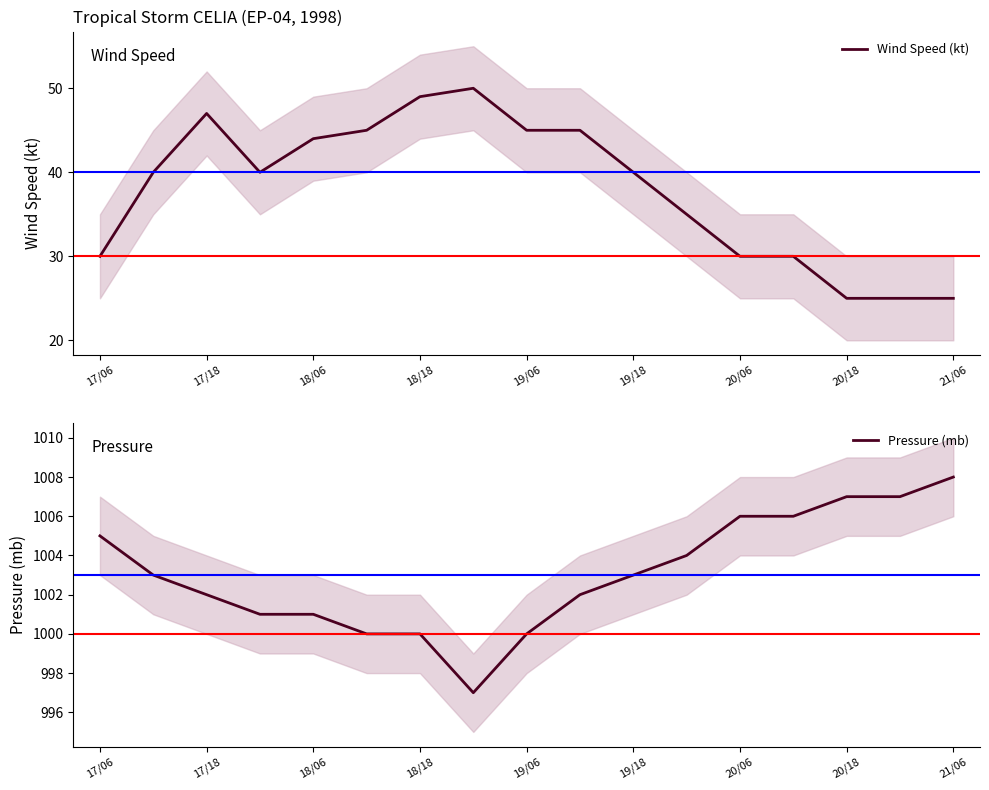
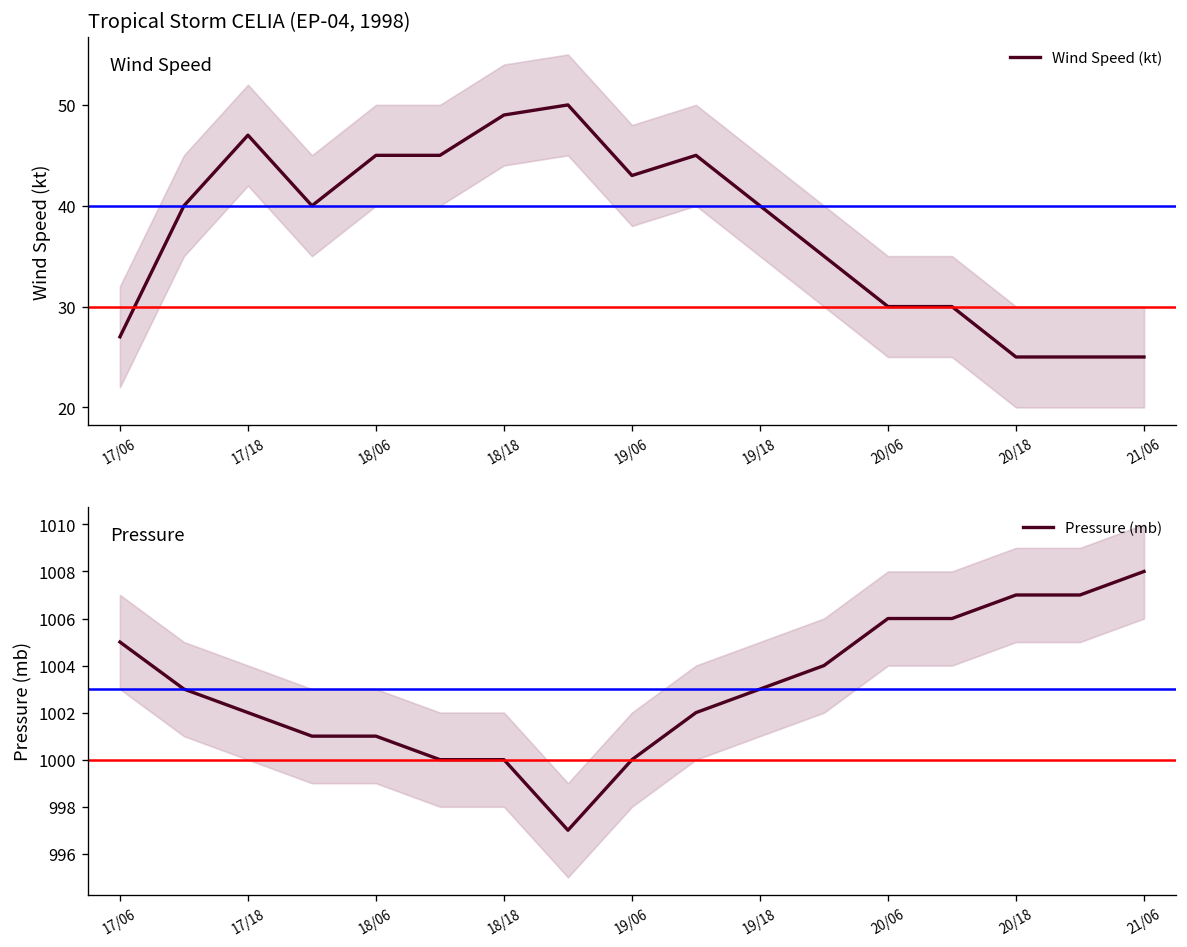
  {
    "Tropical Storm CELIA (EP-04, 1998)": {
      "Wind Speed (kt)": {
-       "17/06": 30,
+       "17/06": 27,
        "17/18": 47,
-       "18/06": 44,
+       "18/06": 45,
        "18/18": 49,
-       "19/06": 45,
+       "19/06": 43,
        "19/18": 40,
        "20/06": 30,
        "20/18": 25,
        "21/06": 25
      }
    }
  }
